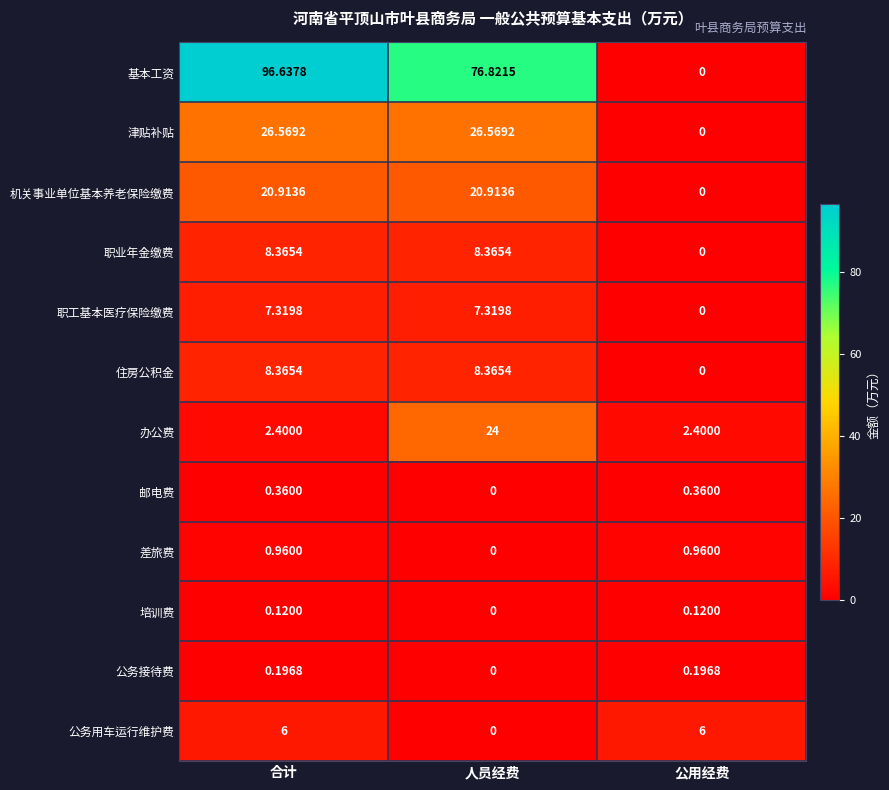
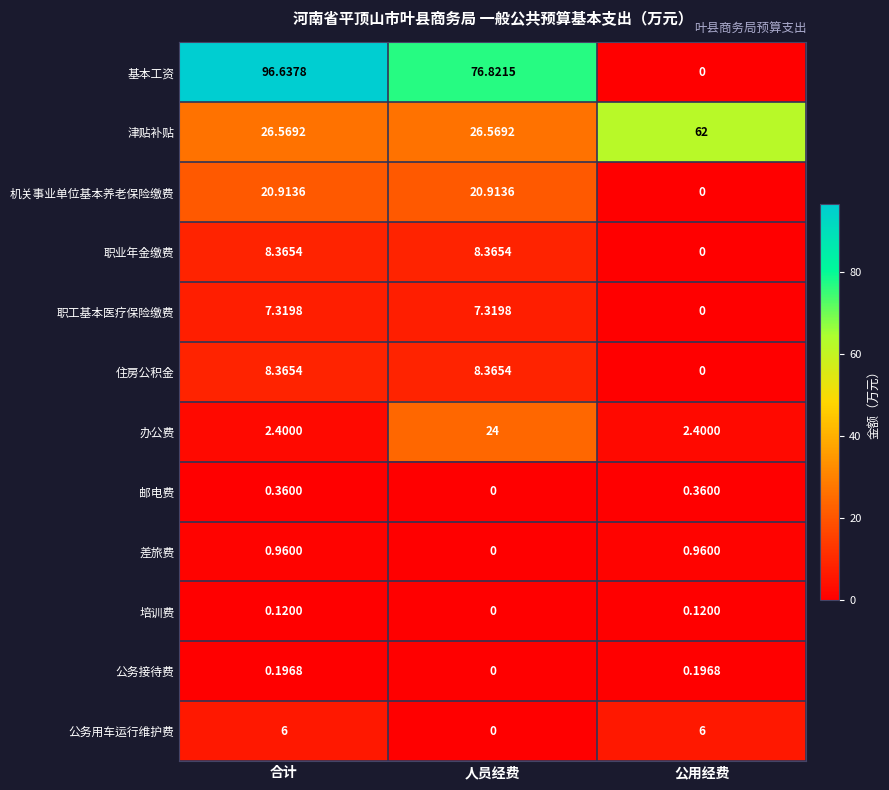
  {
    "基本工资": {
      "合计": 96.6378,
      "人员经费": 76.8215,
      "公用经费": 0
    },
    "津贴补贴": {
      "合计": 26.5692,
      "人员经费": 26.5692,
-     "公用经费": 0
+     "公用经费": 62
    },
    "机关事业单位基本养老保险缴费": {
      "合计": 20.9136,
      "人员经费": 20.9136,
      "公用经费": 0
    },
    "职业年金缴费": {
      "合计": 8.3654,
      "人员经费": 8.3654,
      "公用经费": 0
    },
    "职工基本医疗保险缴费": {
      "合计": 7.3198,
      "人员经费": 7.3198,
      "公用经费": 0
    },
    "住房公积金": {
      "合计": 8.3654,
      "人员经费": 8.3654,
      "公用经费": 0
    },
    "办公费": {
      "合计": 2.4000,
      "人员经费": 24,
      "公用经费": 2.4000
    },
    "邮电费": {
      "合计": 0.3600,
      "人员经费": 0,
      "公用经费": 0.3600
    },
    "差旅费": {
      "合计": 0.9600,
      "人员经费": 0,
      "公用经费": 0.9600
    },
    "培训费": {
      "合计": 0.1200,
      "人员经费": 0,
      "公用经费": 0.1200
    },
    "公务接待费": {
      "合计": 0.1968,
      "人员经费": 0,
      "公用经费": 0.1968
    },
    "公务用车运行维护费": {
      "合计": 6,
      "人员经费": 0,
      "公用经费": 6
    }
  }
